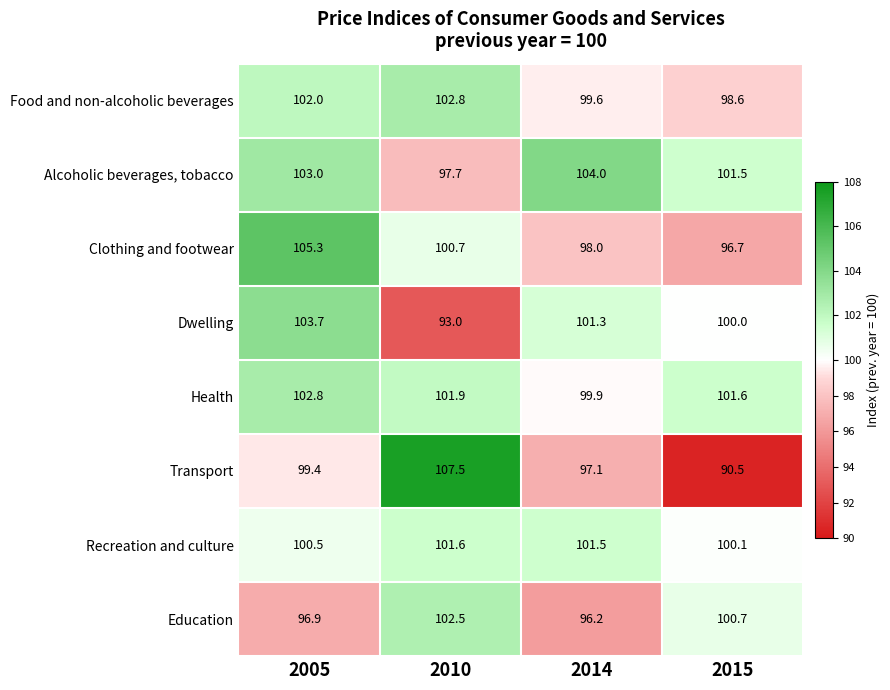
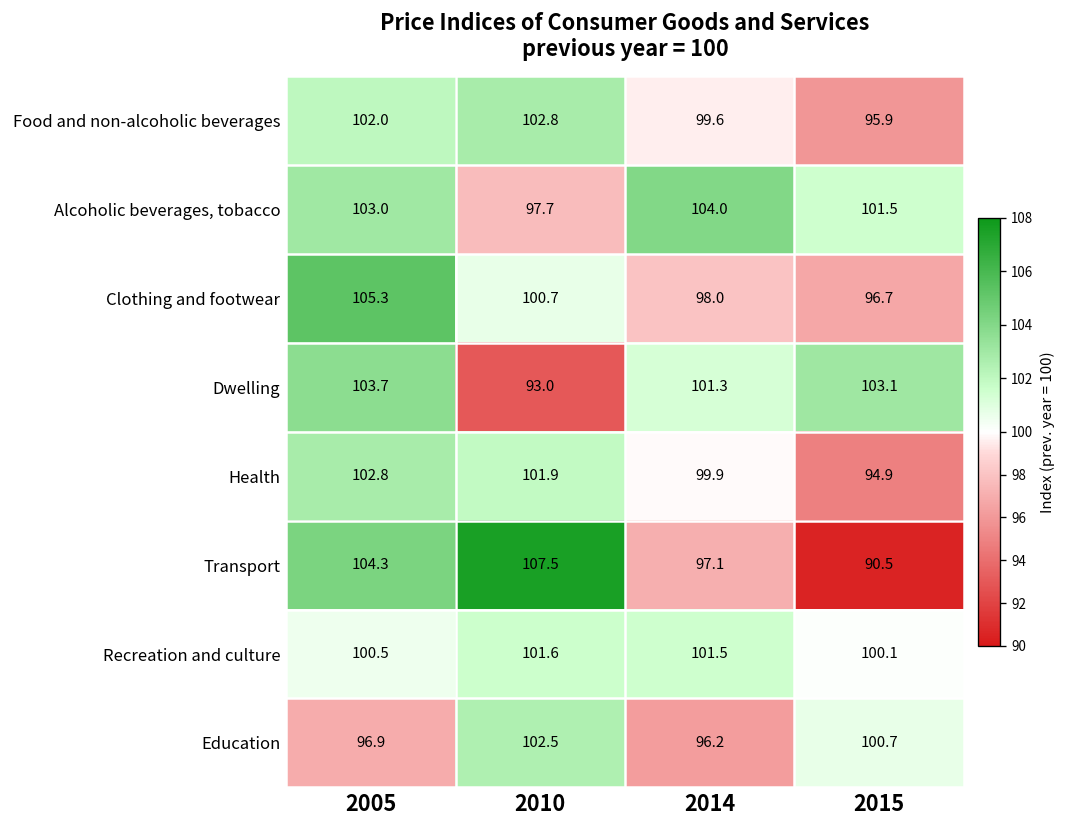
  {
    "Food and non-alcoholic beverages": {
      "2005": 102.0,
      "2010": 102.8,
      "2014": 99.6,
-     "2015": 98.6
+     "2015": 95.9
    },
    "Alcoholic beverages, tobacco": {
      "2005": 103.0,
      "2010": 97.7,
      "2014": 104.0,
      "2015": 101.5
    },
    "Clothing and footwear": {
      "2005": 105.3,
      "2010": 100.7,
      "2014": 98.0,
      "2015": 96.7
    },
    "Dwelling": {
      "2005": 103.7,
      "2010": 93.0,
      "2014": 101.3,
-     "2015": 100.0
+     "2015": 103.1
    },
    "Health": {
      "2005": 102.8,
      "2010": 101.9,
      "2014": 99.9,
-     "2015": 101.6
+     "2015": 94.9
    },
    "Transport": {
-     "2005": 99.4,
+     "2005": 104.3,
      "2010": 107.5,
      "2014": 97.1,
      "2015": 90.5
    },
    "Recreation and culture": {
      "2005": 100.5,
      "2010": 101.6,
      "2014": 101.5,
      "2015": 100.1
    },
    "Education": {
      "2005": 96.9,
      "2010": 102.5,
      "2014": 96.2,
      "2015": 100.7
    }
  }
